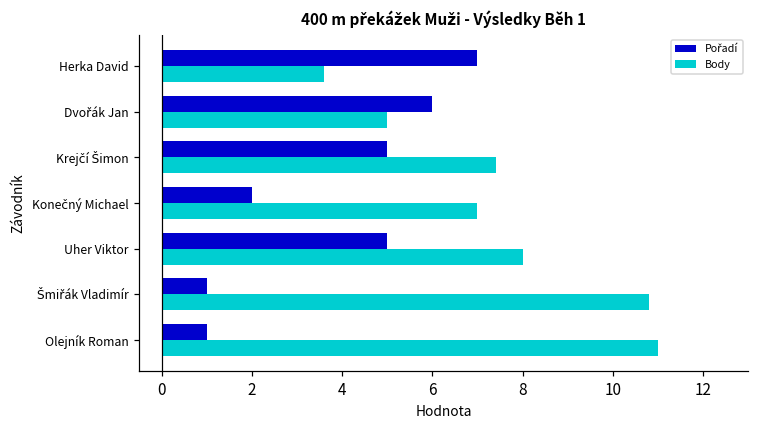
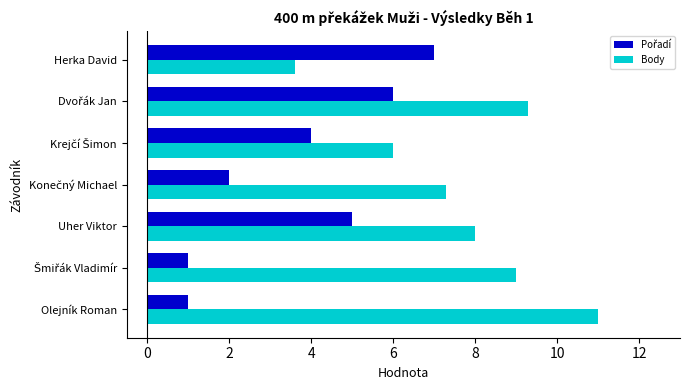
  {
    "Pořadí": {
      "Herka David": 7,
      "Dvořák Jan": 6,
-     "Krejčí Šimon": 5,
+     "Krejčí Šimon": 4,
      "Konečný Michael": 2,
      "Uher Viktor": 5,
      "Šmiřák Vladimír": 1,
      "Olejník Roman": 1
    },
    "Body": {
      "Herka David": 3.6,
-     "Dvořák Jan": 5.0,
-     "Krejčí Šimon": 7.4,
-     "Konečný Michael": 7.0,
+     "Dvořák Jan": 9.3,
+     "Krejčí Šimon": 6.0,
+     "Konečný Michael": 7.3,
      "Uher Viktor": 8.0,
-     "Šmiřák Vladimír": 10.8,
+     "Šmiřák Vladimír": 9.0,
      "Olejník Roman": 11.0
    }
  }
